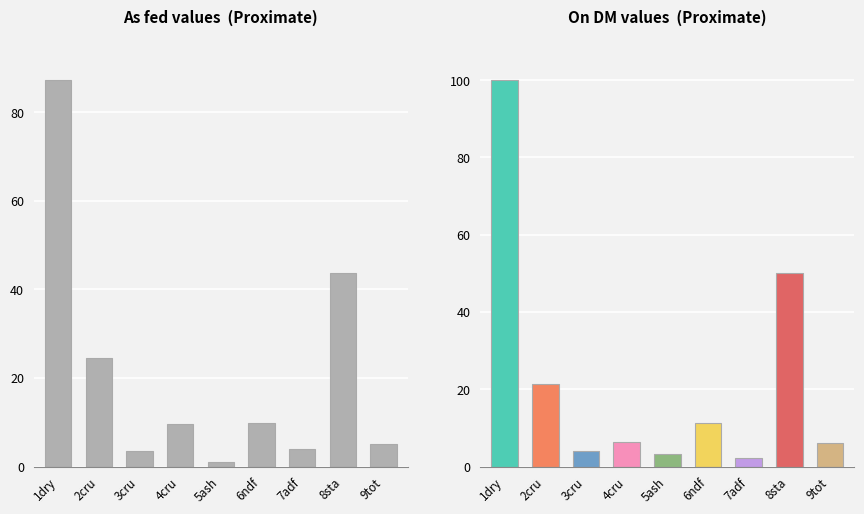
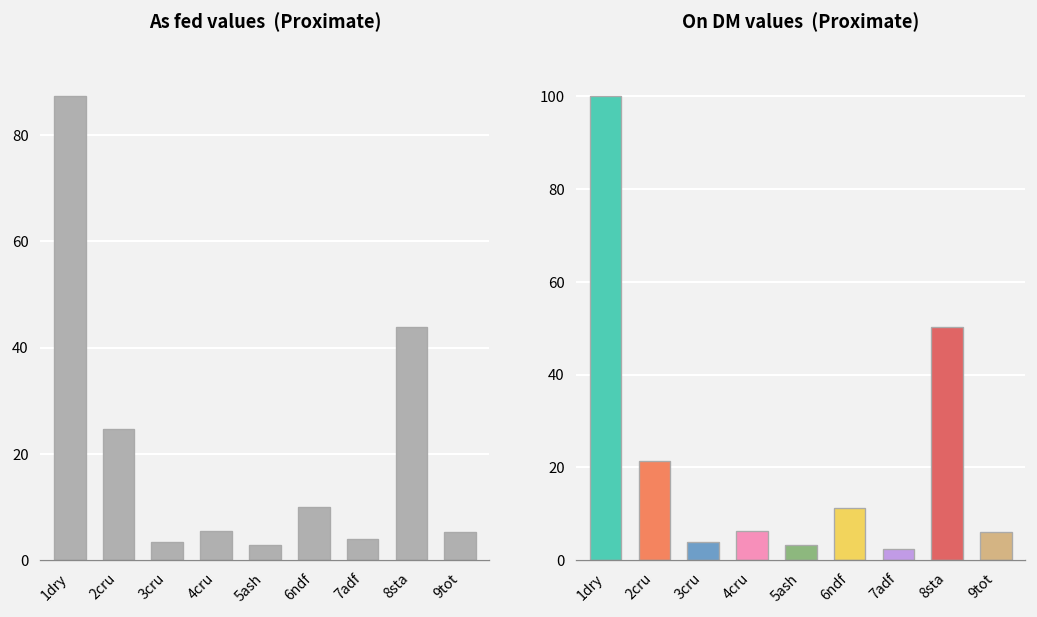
  {
    "As fed values (Proximate)": {
      "1dry": 87,
      "2cru": 25,
      "3cru": 3,
-     "4cru": 10,
-     "5ash": 1,
+     "4cru": 6,
+     "5ash": 3,
      "6ndf": 10,
      "7adf": 4,
      "8sta": 44,
      "9tot": 5
    },
    "On DM values (Proximate)": {
      "1dry": 100,
      "2cru": 21,
      "3cru": 4,
      "4cru": 6,
      "5ash": 3,
      "6ndf": 11,
      "7adf": 2,
      "8sta": 50,
      "9tot": 6
    }
  }
